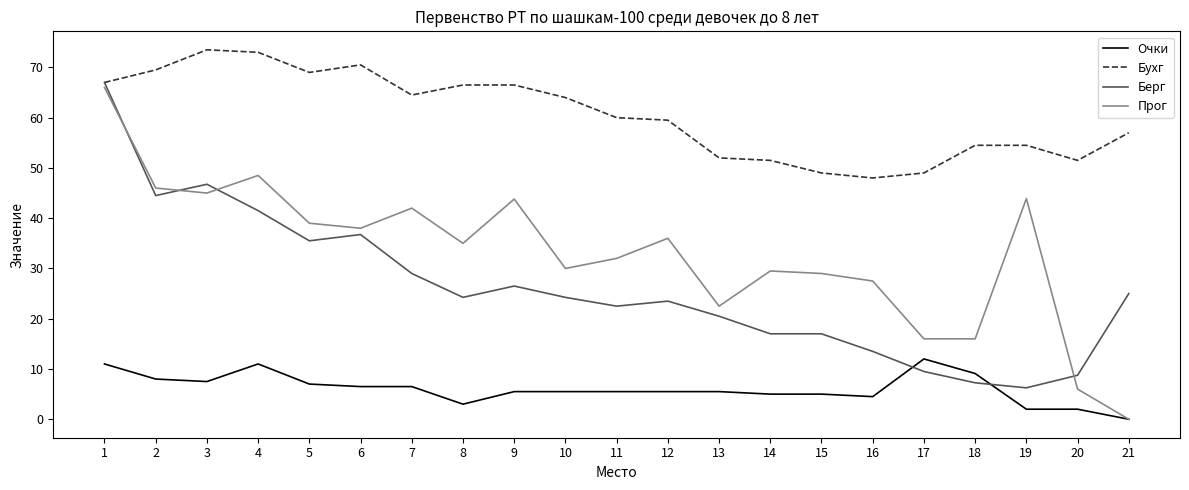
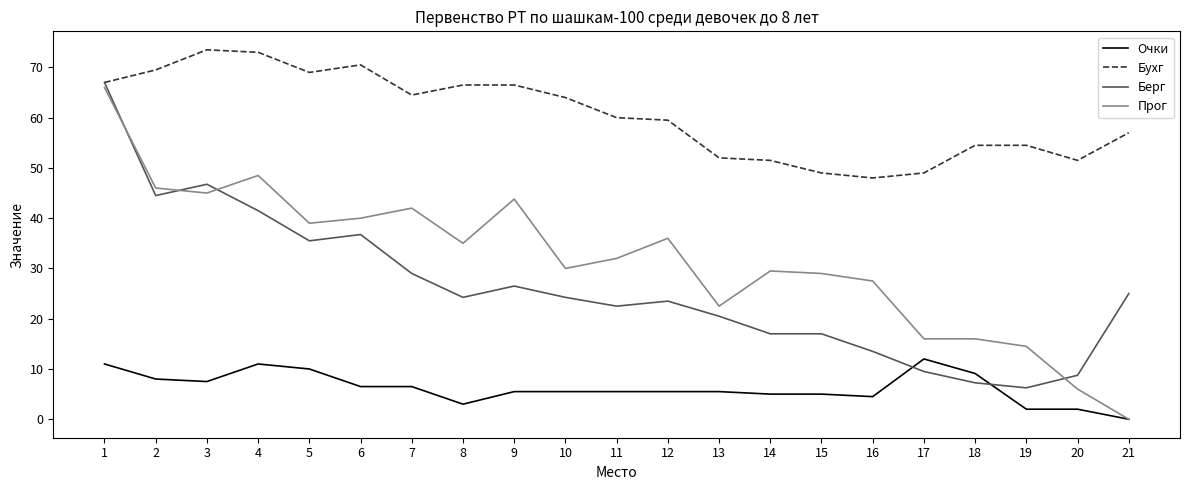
  {
    "Очки": {
      "1": 11,
      "2": 8,
      "3": 8,
      "4": 11,
-     "5": 7,
+     "5": 10,
      "6": 7,
      "7": 7,
      "8": 3,
      "9": 6,
      "10": 6,
      "11": 6,
      "12": 6,
      "13": 6,
      "14": 5,
      "15": 5,
      "16": 5,
      "17": 12,
      "18": 9,
      "19": 2,
      "20": 2
    },
    "Прог": {
      "1": 66,
      "2": 46,
      "3": 45,
      "4": 49,
      "5": 39,
-     "6": 38,
+     "6": 40,
      "7": 42,
      "8": 35,
      "9": 44,
      "10": 30,
      "11": 32,
      "12": 36,
      "13": 23,
      "14": 30,
      "15": 29,
      "16": 28,
      "17": 16,
      "18": 16,
-     "19": 44,
+     "19": 15,
      "20": 6
    }
  }
